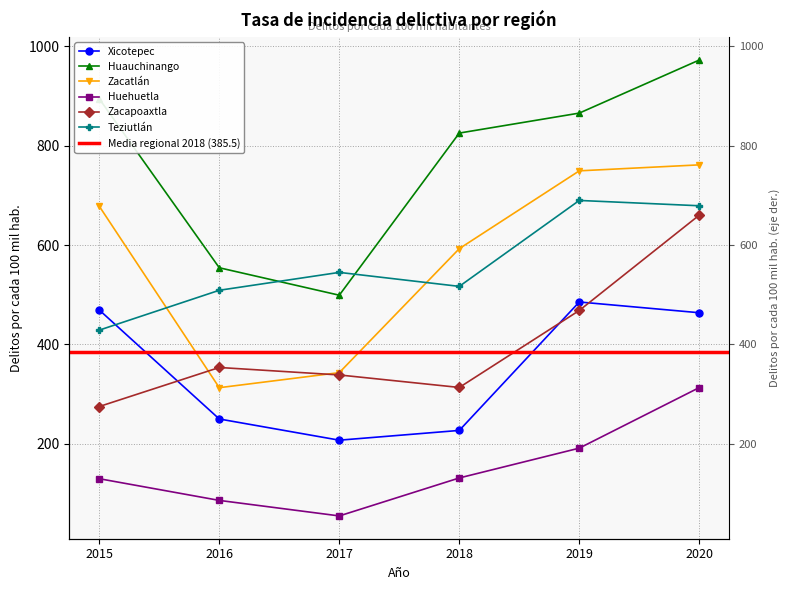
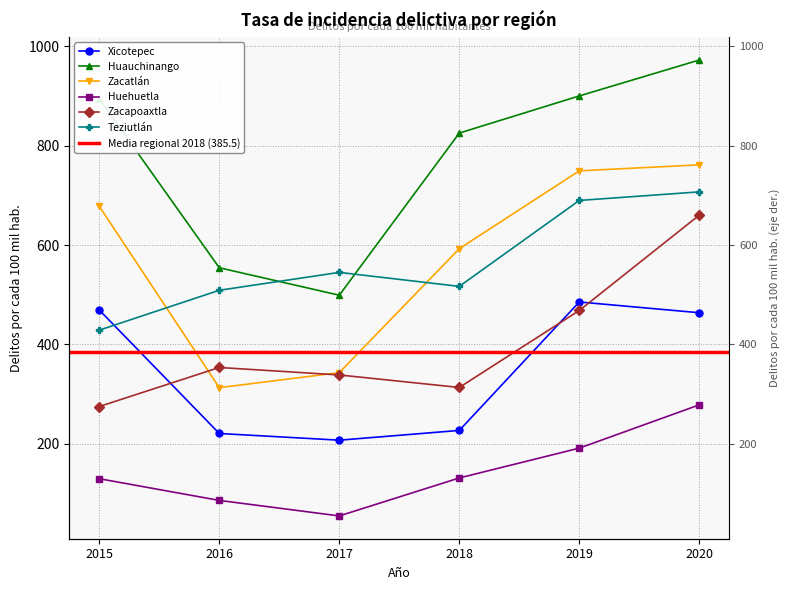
  {
    "Xicotepec": {
      "2015": 470,
-     "2016": 250,
+     "2016": 220,
      "2017": 210,
      "2018": 230,
      "2019": 490,
      "2020": 460
    },
    "Huauchinango": {
      "2016": 550,
      "2017": 500,
      "2018": 830,
-     "2019": 870,
+     "2019": 900,
      "2020": 970
    },
    "Zacatlán": {
      "2015": 680,
      "2016": 310,
      "2018": 590,
      "2019": 750,
      "2020": 760
    },
    "Huehuetla": {
      "2015": 130,
      "2016": 90,
      "2017": 60,
      "2018": 130,
      "2019": 190,
-     "2020": 310
+     "2020": 280
    },
    "Zacapoaxtla": {
      "2015": 280,
      "2016": 350,
      "2018": 310,
      "2019": 470,
      "2020": 660
    },
    "Teziutlán": {
      "2015": 430,
      "2016": 510,
      "2017": 540,
      "2018": 520,
      "2019": 690,
-     "2020": 680
+     "2020": 710
    }
  }
